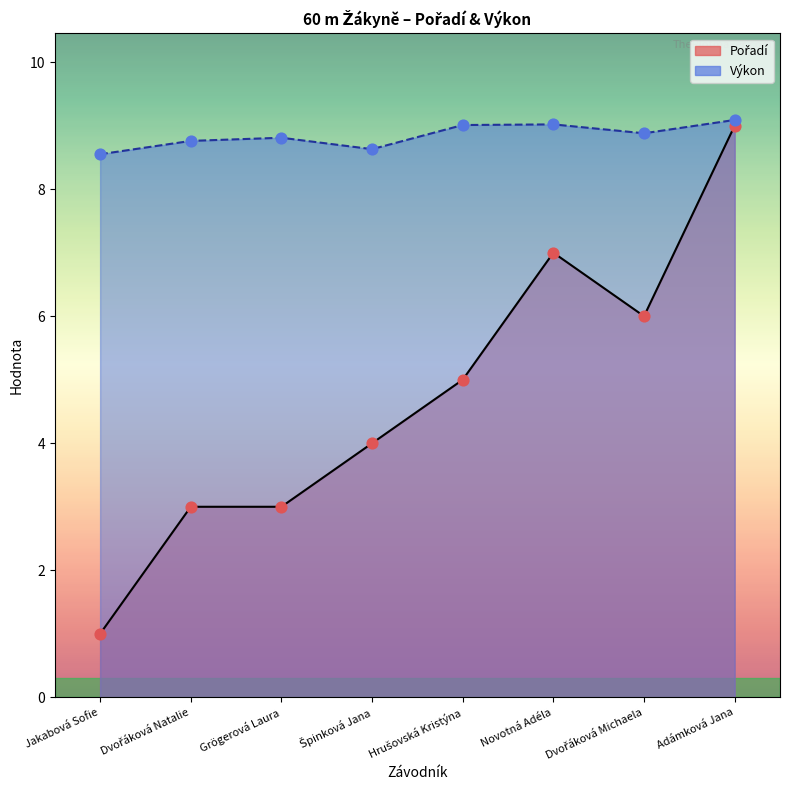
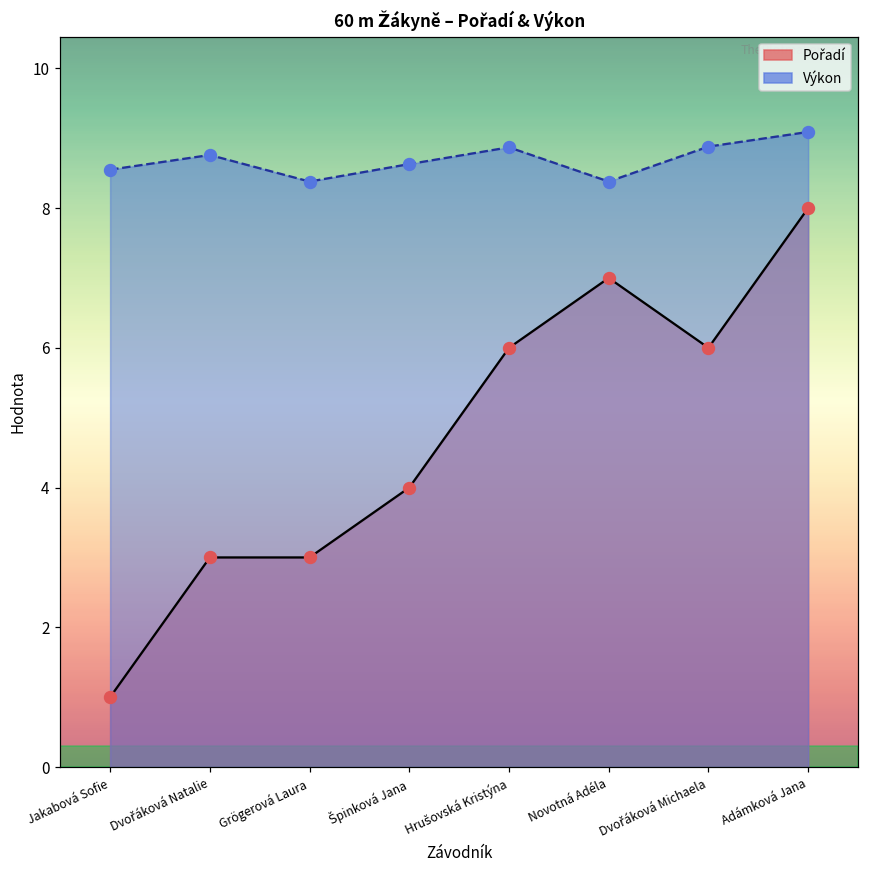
  {
    "Pořadí": {
      "Jakabová Sofie": 1,
      "Dvořáková Natalie": 3,
      "Grögerová Laura": 3,
      "Špinková Jana": 4,
-     "Hrušovská Kristýna": 5,
+     "Hrušovská Kristýna": 6,
      "Novotná Adéla": 7,
      "Dvořáková Michaela": 6,
-     "Adámková Jana": 9
+     "Adámková Jana": 8
    },
    "Výkon": {
      "Jakabová Sofie": 8.6,
      "Dvořáková Natalie": 8.8,
-     "Grögerová Laura": 8.8,
+     "Grögerová Laura": 8.4,
      "Špinková Jana": 8.6,
-     "Hrušovská Kristýna": 9.0,
-     "Novotná Adéla": 9.0,
+     "Hrušovská Kristýna": 8.9,
+     "Novotná Adéla": 8.4,
      "Dvořáková Michaela": 8.9,
      "Adámková Jana": 9.1
    }
  }
